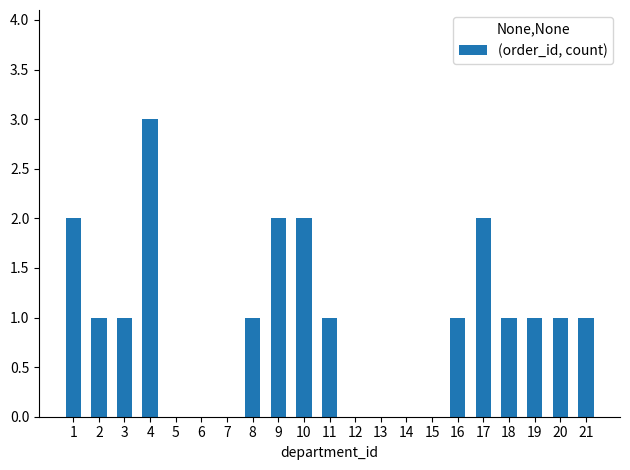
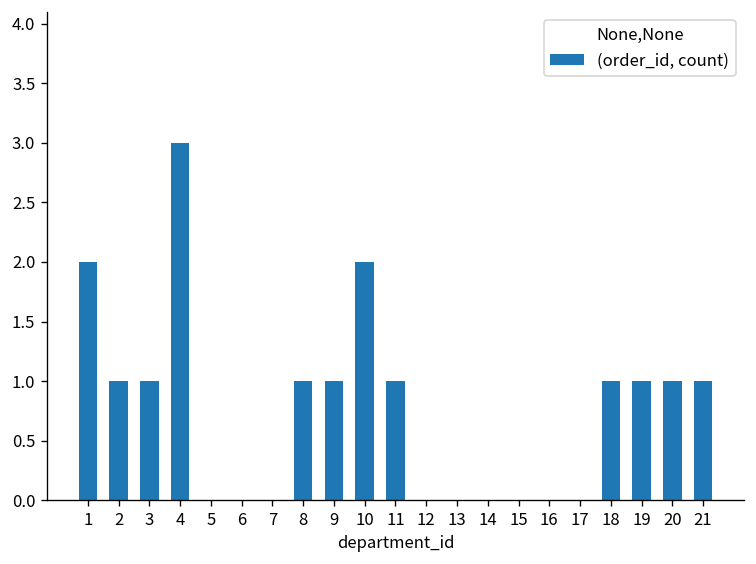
  {
    "1": 2,
    "2": 1,
    "3": 1,
    "4": 3,
    "5": 0,
    "6": 0,
    "7": 0,
    "8": 1,
-   "9": 2,
+   "9": 1,
    "10": 2,
    "11": 1,
    "12": 0,
    "13": 0,
    "14": 0,
    "15": 0,
-   "16": 1,
-   "17": 2,
+   "16": 0,
+   "17": 0,
    "18": 1,
    "19": 1,
    "20": 1,
    "21": 1
  }
